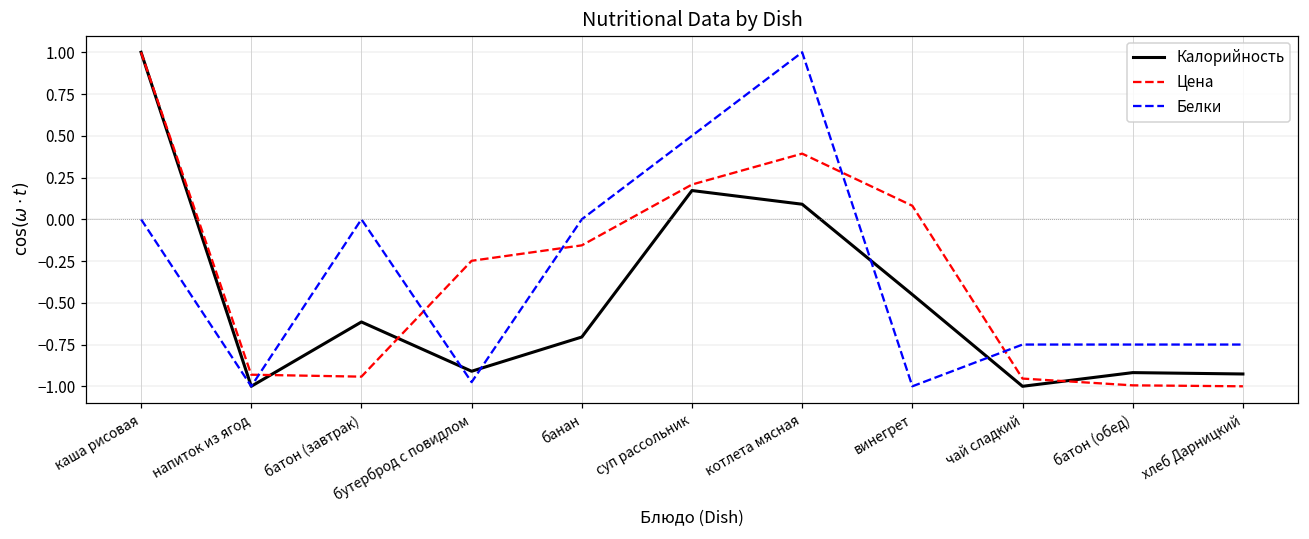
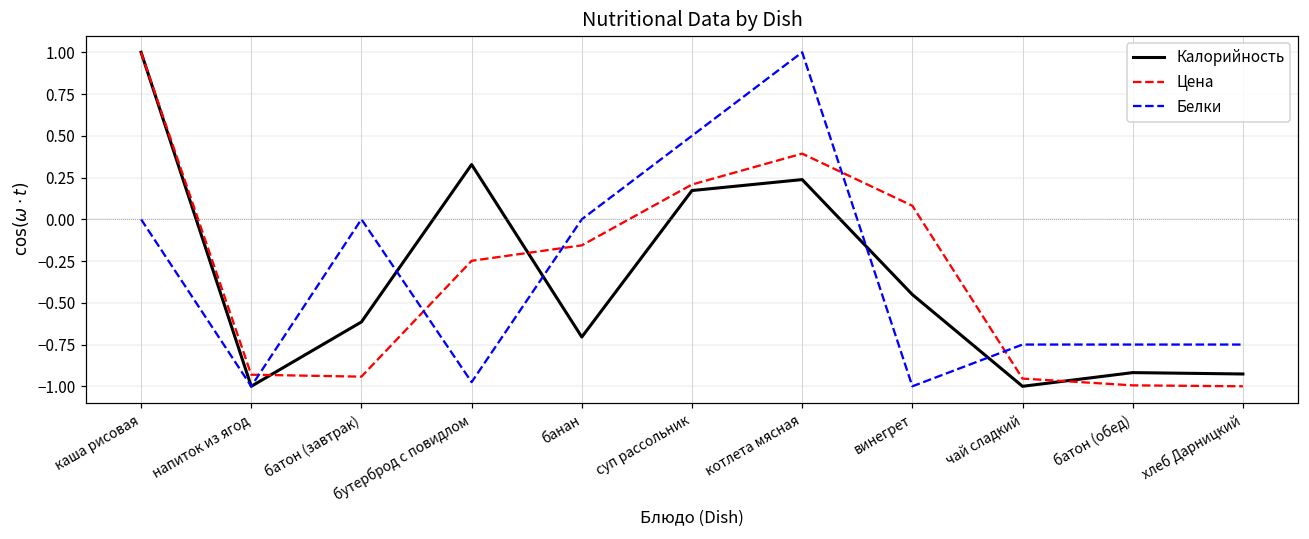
  {
    "Калорийность": {
      "батон (завтрак)": -0.61,
-     "бутерброд с повидлом": -0.91,
+     "бутерброд с повидлом": 0.33,
      "банан": -0.70,
      "суп рассольник": 0.17,
-     "котлета мясная": 0.09,
+     "котлета мясная": 0.24,
      "винегрет": -0.45,
      "чай сладкий": -1.00,
      "батон (обед)": -0.92,
      "хлеб Дарницкий": -0.93
    },
    "Цена": {
      "напиток из ягод": -0.93,
      "батон (завтрак)": -0.94,
      "бутерброд с повидлом": -0.25,
      "банан": -0.16,
      "суп рассольник": 0.21,
      "котлета мясная": 0.39,
      "винегрет": 0.08,
      "чай сладкий": -0.95,
      "батон (обед)": -0.99,
      "хлеб Дарницкий": -1.00
    },
    "Белки": {
      "каша рисовая": 0.00,
      "батон (завтрак)": 0.00,
      "бутерброд с повидлом": -0.98,
      "банан": 0.00,
      "суп рассольник": 0.50,
      "котлета мясная": 1.00,
      "винегрет": -1.00,
      "чай сладкий": -0.75,
      "батон (обед)": -0.75,
      "хлеб Дарницкий": -0.75
    }
  }
